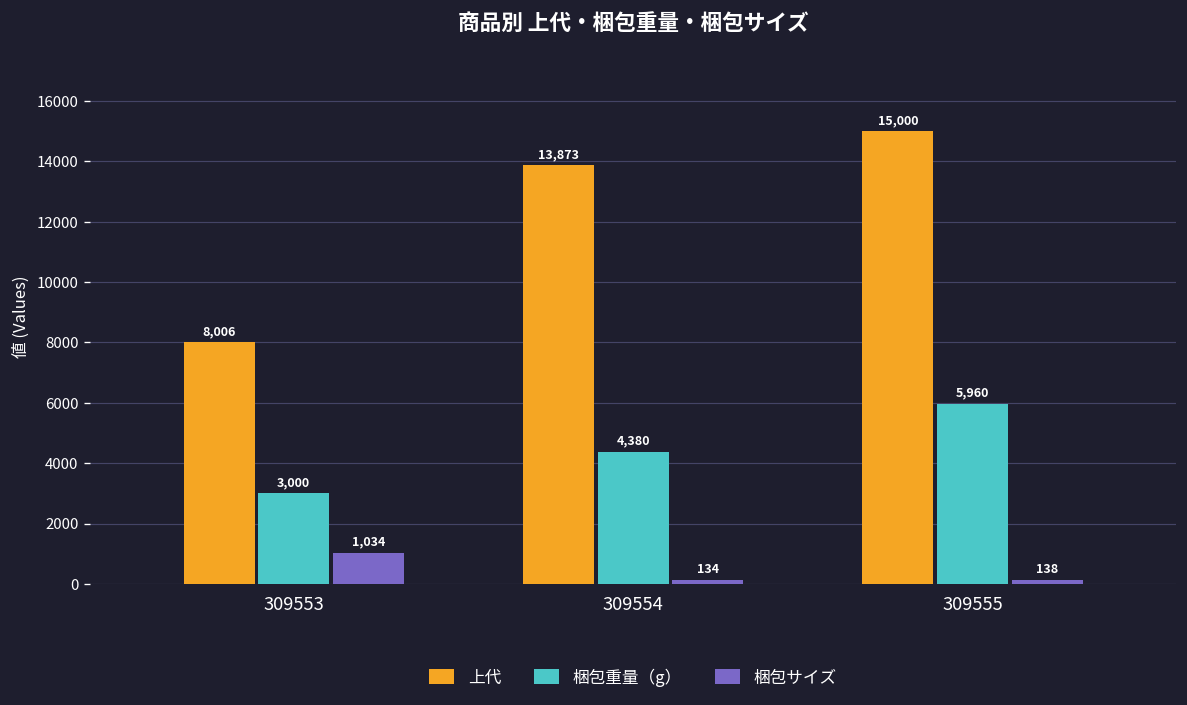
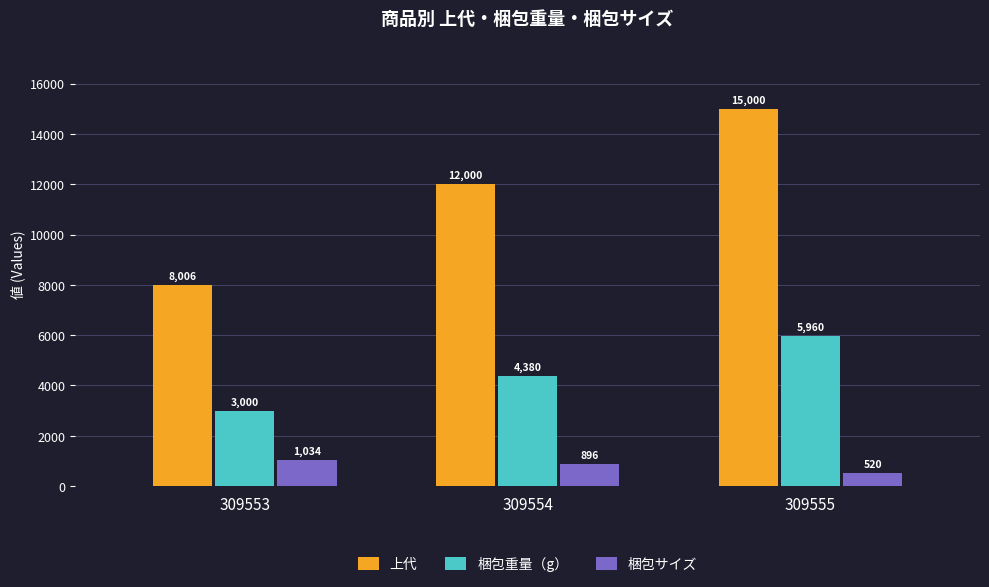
  {
    "上代": {
      "309553": "8,006",
-     "309554": "13,873",
+     "309554": "12,000",
      "309555": "15,000"
    },
    "梱包重量（g）": {
      "309553": "3,000",
      "309554": "4,380",
      "309555": "5,960"
    },
    "梱包サイズ": {
      "309553": "1,034",
-     "309554": "134",
-     "309555": "138"
+     "309554": "896",
+     "309555": "520"
    }
  }
